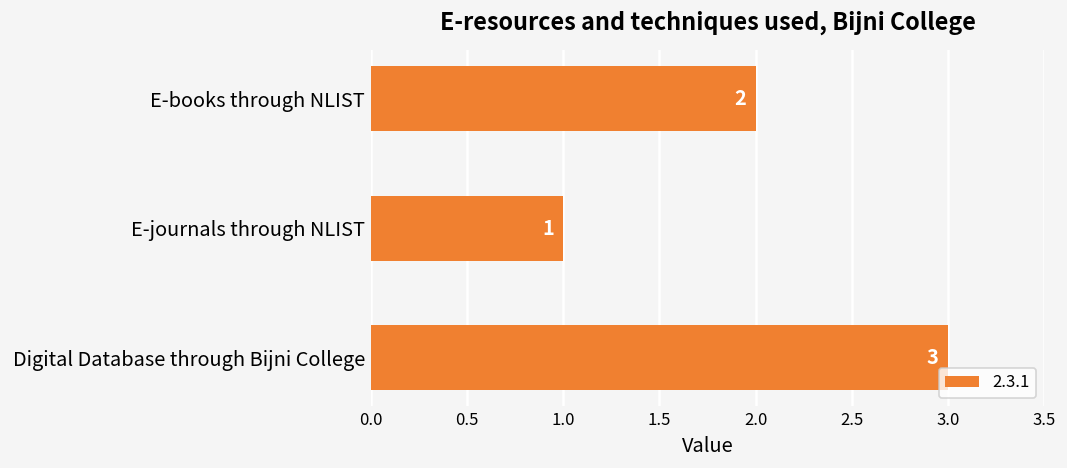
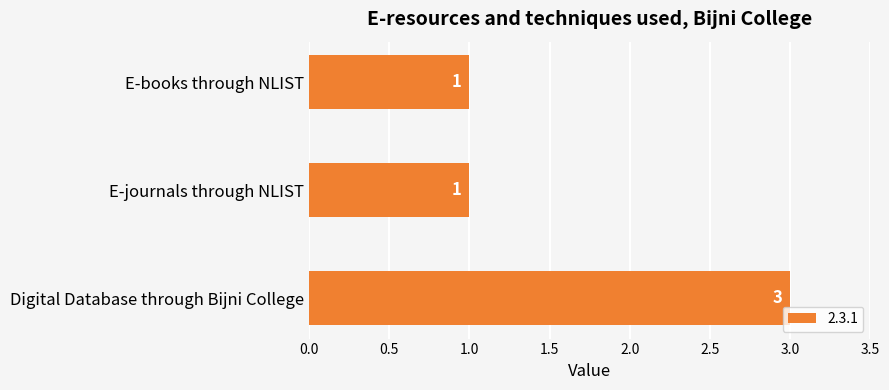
  {
-   "E-books through NLIST": 2,
+   "E-books through NLIST": 1,
    "E-journals through NLIST": 1,
    "Digital Database through Bijni College": 3
  }
